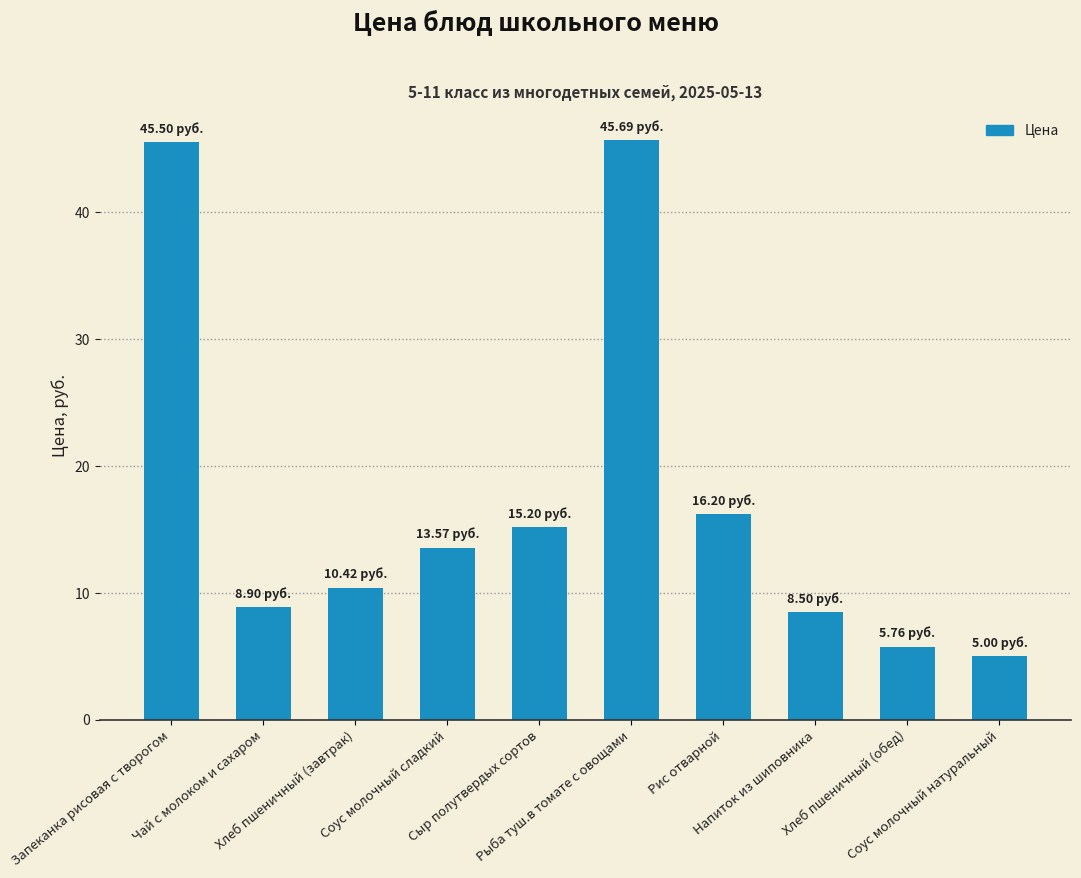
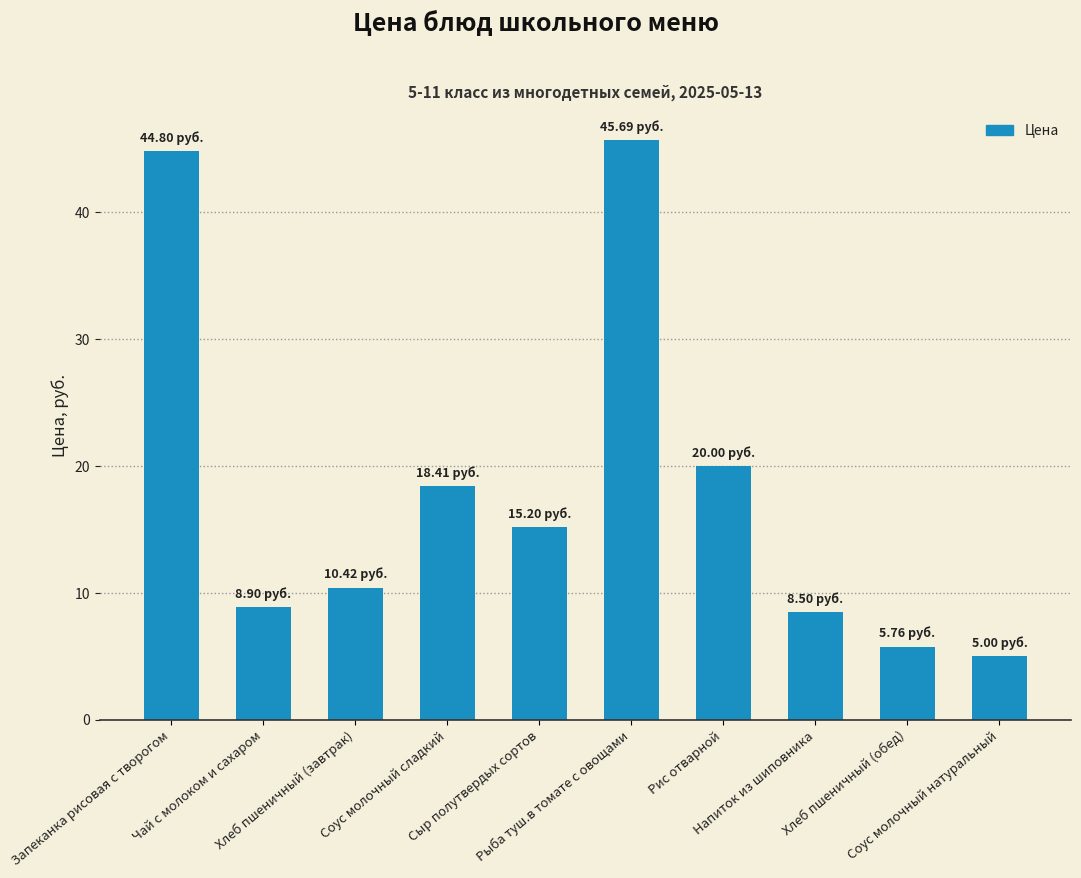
  {
-   "Запеканка рисовая с творогом": 45.50,
+   "Запеканка рисовая с творогом": 44.80,
    "Чай с молоком и сахаром": 8.90,
    "Хлеб пшеничный (завтрак)": 10.42,
-   "Соус молочный сладкий": 13.57,
+   "Соус молочный сладкий": 18.41,
    "Сыр полутвердых сортов": 15.20,
    "Рыба туш.в томате с овощами": 45.69,
-   "Рис отварной": 16.20,
+   "Рис отварной": 20.00,
    "Напиток из шиповника": 8.50,
    "Хлеб пшеничный (обед)": 5.76,
    "Соус молочный натуральный": 5.00
  }
